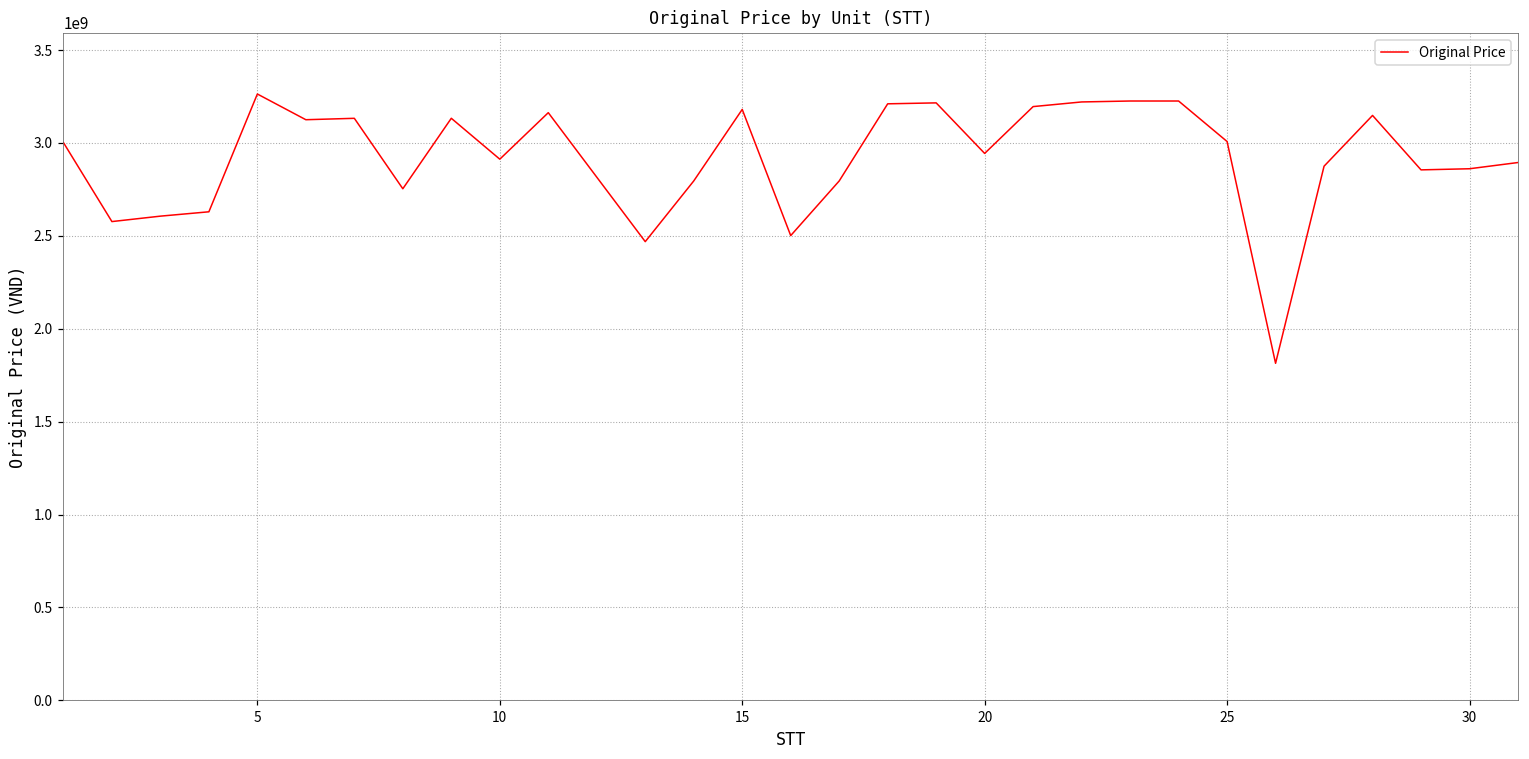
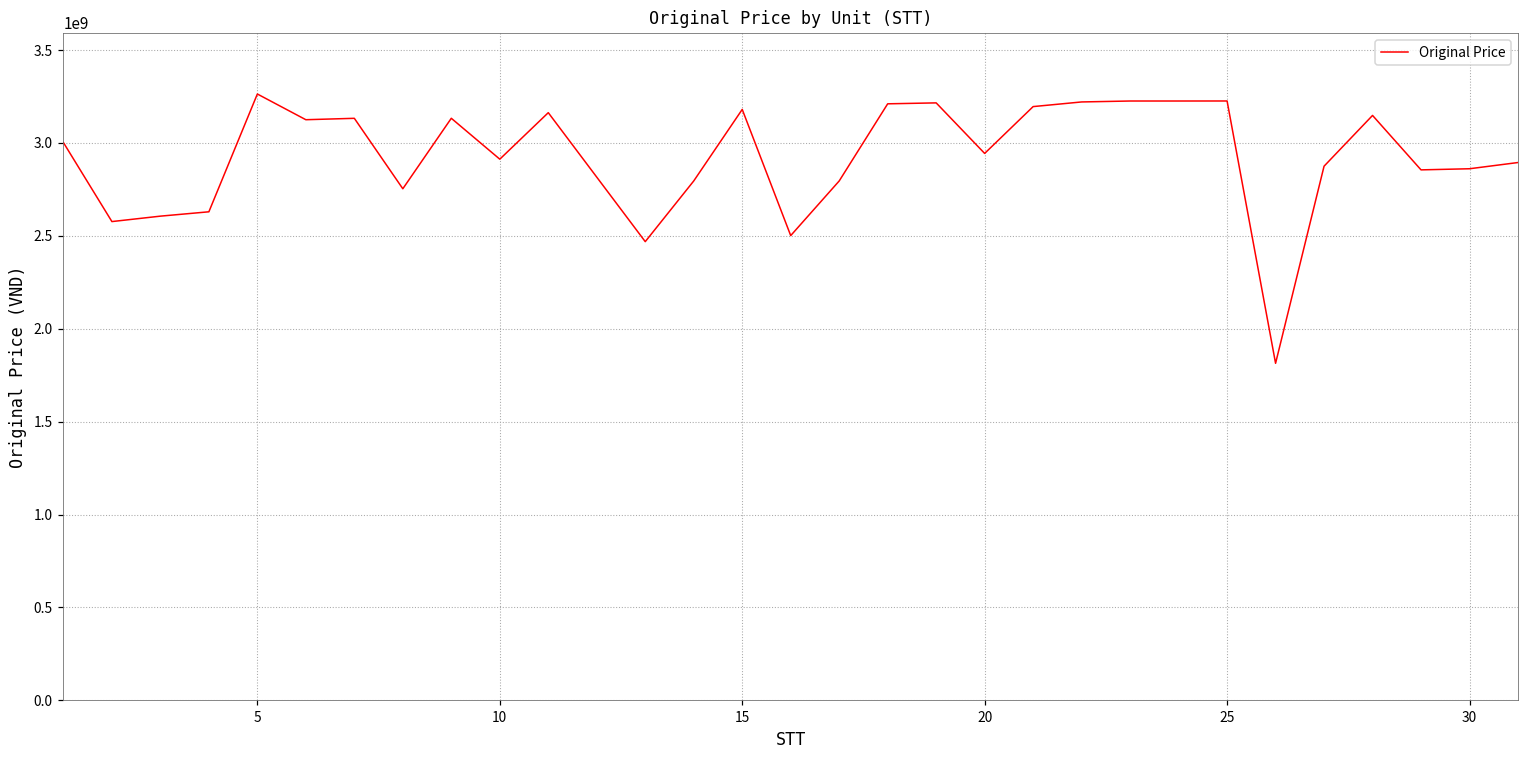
  {
    "5": 3260000000,
    "10": 2910000000,
    "15": 3180000000,
    "20": 2940000000,
-   "25": 3010000000,
+   "25": 3230000000,
    "30": 2860000000
  }
